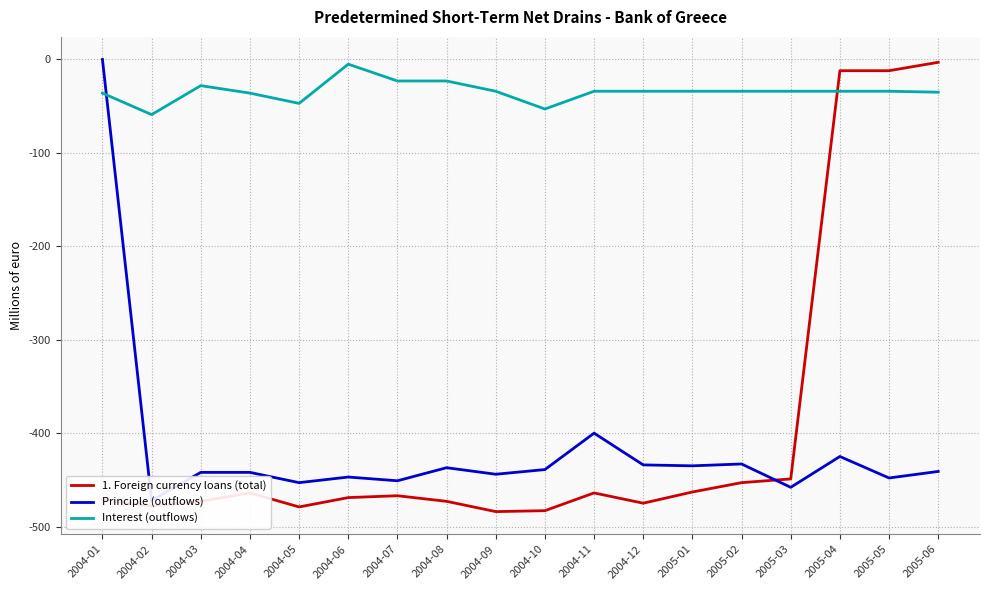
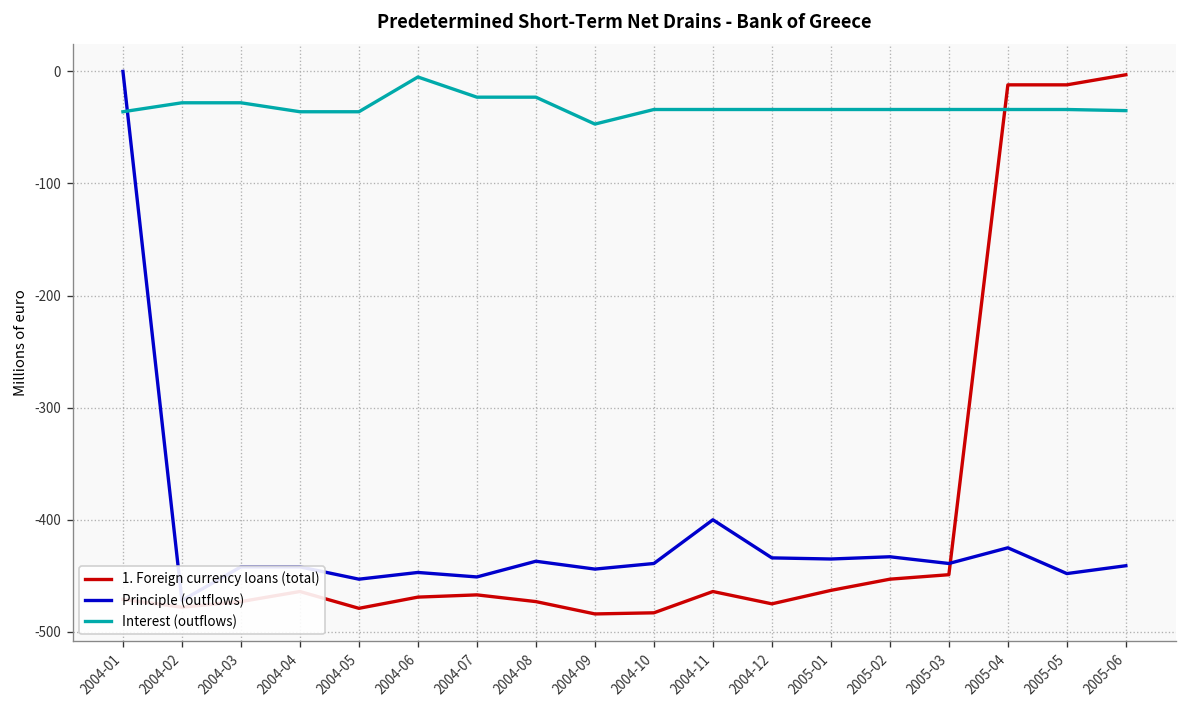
  {
    "1. Foreign currency loans (total)": {
      "2004-05": -480,
      "2004-06": -470,
      "2004-07": -470,
      "2004-08": -470,
      "2004-09": -480,
      "2004-10": -480,
      "2004-11": -460,
      "2004-12": -480,
      "2005-01": -460,
      "2005-02": -450,
      "2005-03": -450,
      "2005-04": -10,
      "2005-05": -10,
      "2005-06": 0
    },
    "Principle (outflows)": {
      "2004-01": 0,
      "2004-03": -440,
      "2004-04": -440,
      "2004-05": -450,
      "2004-06": -450,
      "2004-07": -450,
      "2004-08": -440,
      "2004-09": -440,
      "2004-10": -440,
      "2004-11": -400,
      "2004-12": -430,
      "2005-01": -440,
      "2005-02": -430,
-     "2005-03": -460,
+     "2005-03": -440,
      "2005-04": -430,
      "2005-05": -450,
      "2005-06": -440
    },
    "Interest (outflows)": {
      "2004-01": -40,
-     "2004-02": -60,
+     "2004-02": -30,
      "2004-03": -30,
      "2004-04": -40,
-     "2004-05": -50,
+     "2004-05": -40,
      "2004-06": -10,
      "2004-07": -20,
      "2004-08": -20,
-     "2004-09": -30,
-     "2004-10": -50,
+     "2004-09": -50,
+     "2004-10": -30,
      "2004-11": -30,
      "2004-12": -30,
      "2005-01": -30,
      "2005-02": -30,
      "2005-03": -30,
      "2005-04": -30,
      "2005-05": -30,
      "2005-06": -40
    }
  }
